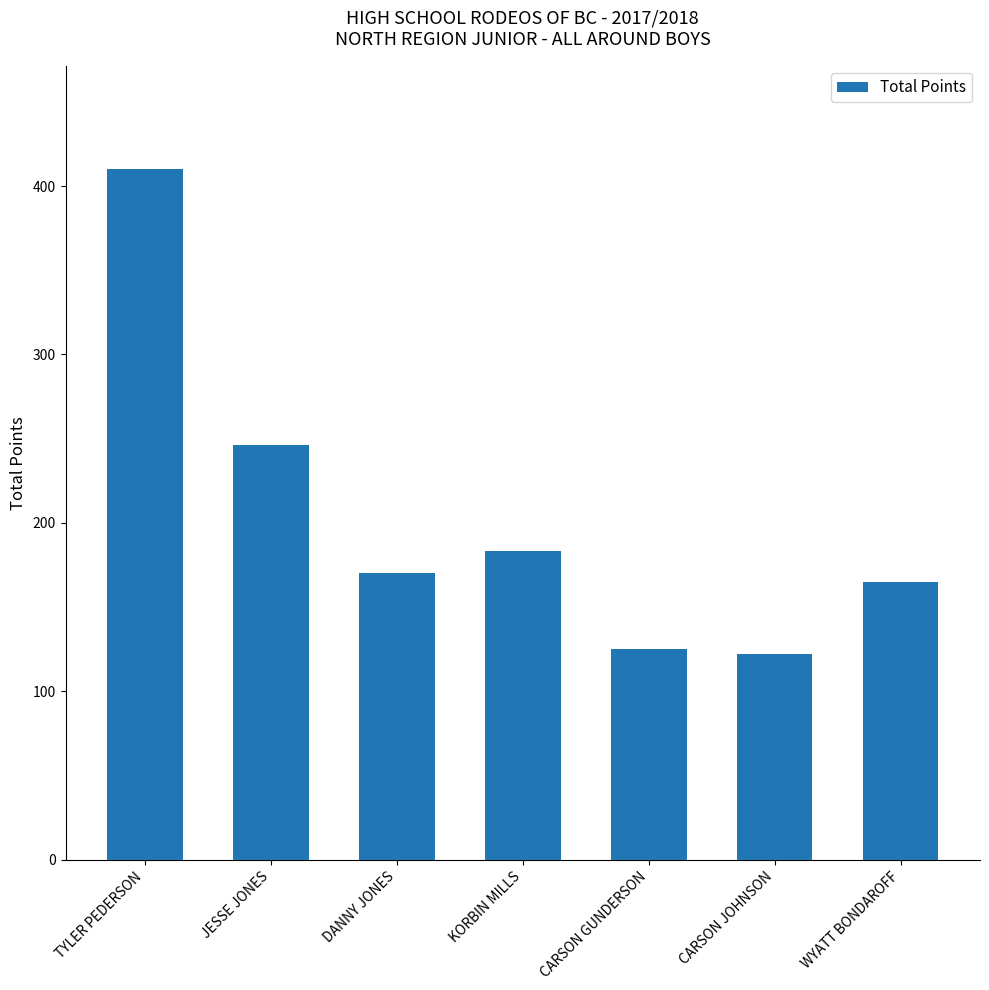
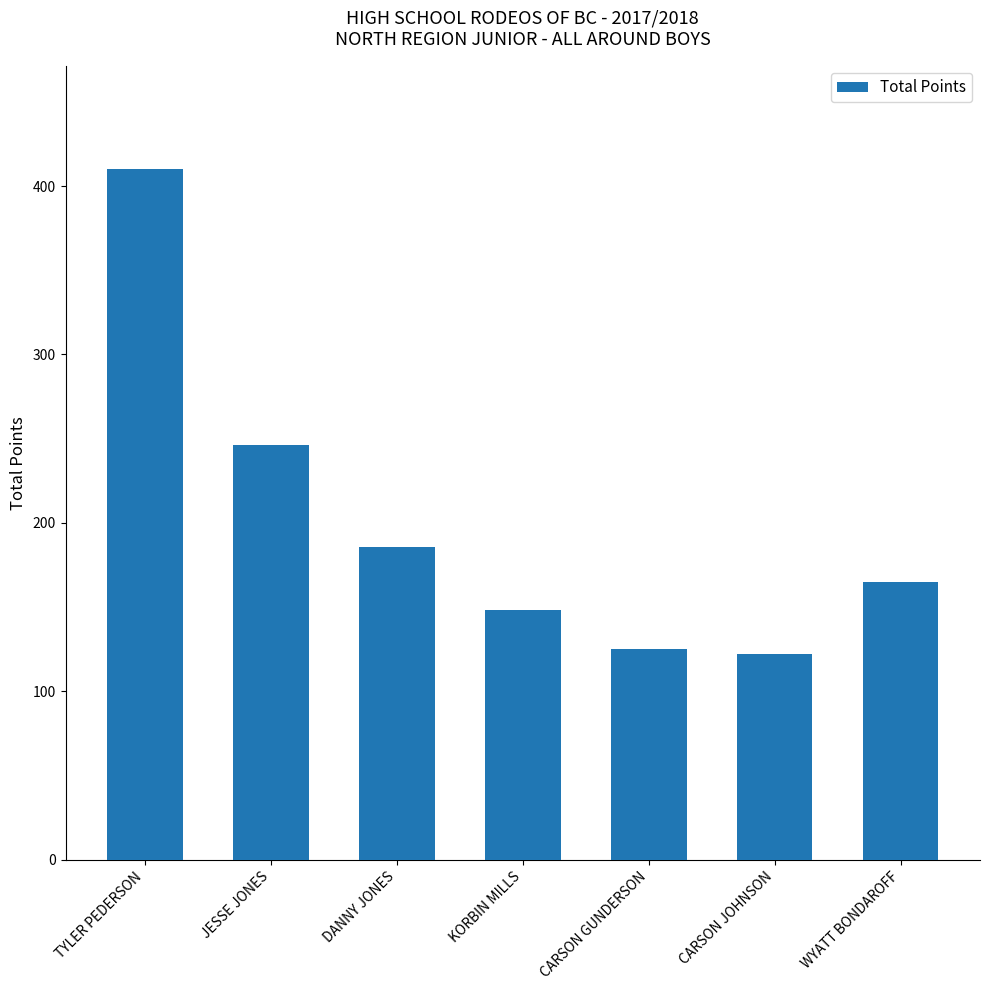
  {
    "TYLER PEDERSON": 410,
    "JESSE JONES": 246,
-   "DANNY JONES": 171,
-   "KORBIN MILLS": 183,
+   "DANNY JONES": 186,
+   "KORBIN MILLS": 149,
    "CARSON GUNDERSON": 125,
    "CARSON JOHNSON": 122,
    "WYATT BONDAROFF": 165
  }
